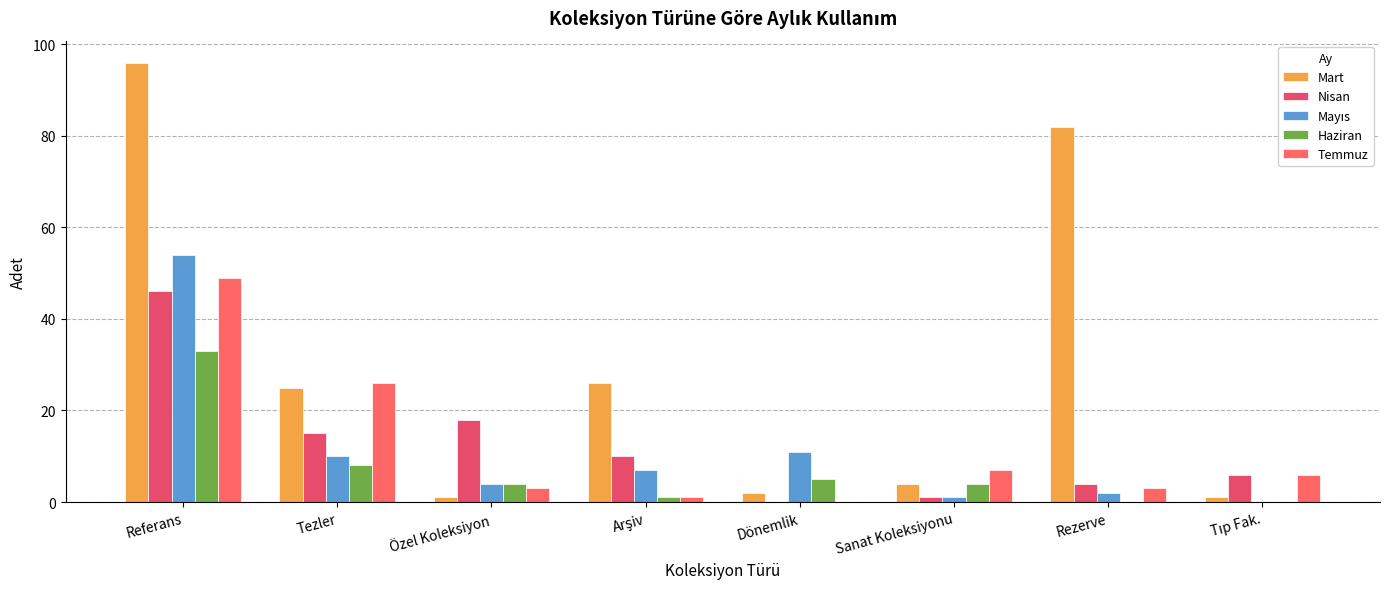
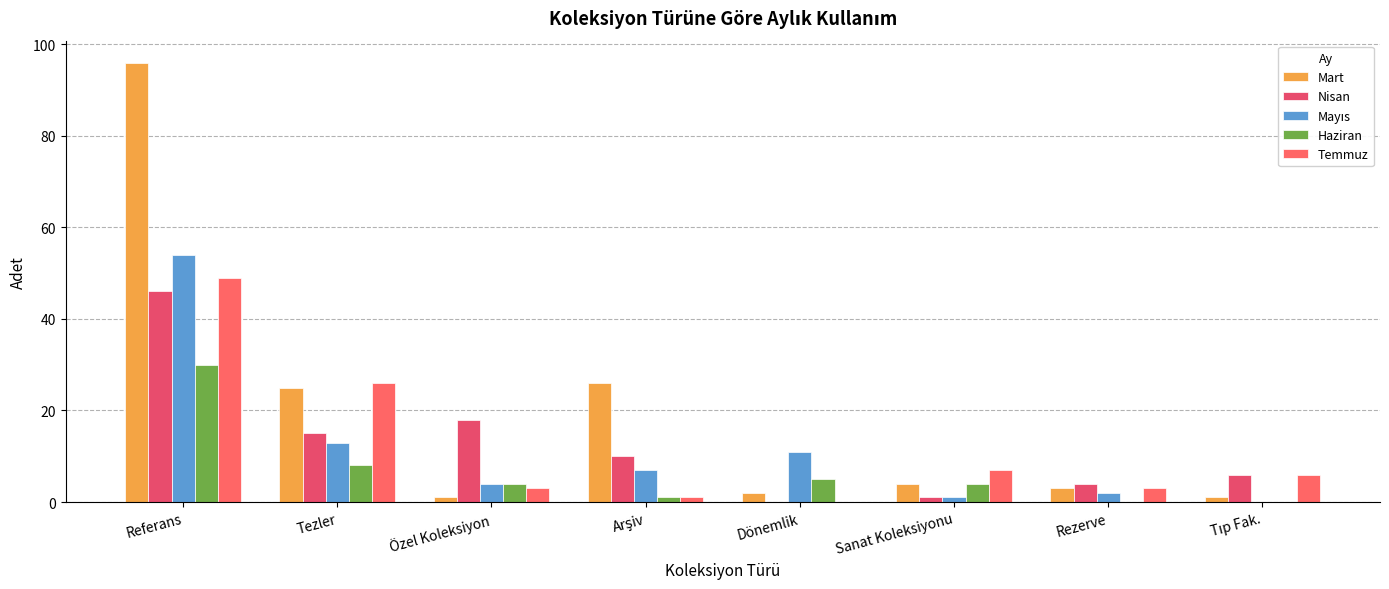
  {
    "Mart": {
      "Referans": 96,
      "Tezler": 25,
      "Özel Koleksiyon": 1,
      "Arşiv": 26,
      "Dönemlik": 2,
      "Sanat Koleksiyonu": 4,
-     "Rezerve": 82,
+     "Rezerve": 3,
      "Tıp Fak.": 1
    },
    "Mayıs": {
      "Referans": 54,
-     "Tezler": 10,
+     "Tezler": 13,
      "Özel Koleksiyon": 4,
      "Arşiv": 7,
      "Dönemlik": 11,
      "Sanat Koleksiyonu": 1,
      "Rezerve": 2,
      "Tıp Fak.": 0
    },
    "Haziran": {
-     "Referans": 33,
+     "Referans": 30,
      "Tezler": 8,
      "Özel Koleksiyon": 4,
      "Arşiv": 1,
      "Dönemlik": 5,
      "Sanat Koleksiyonu": 4,
      "Rezerve": 0,
      "Tıp Fak.": 0
    }
  }
